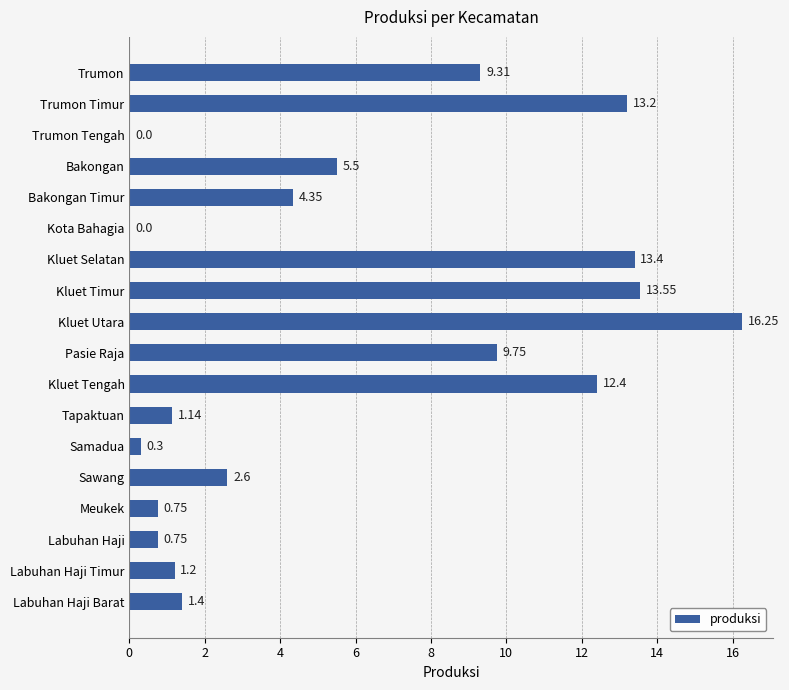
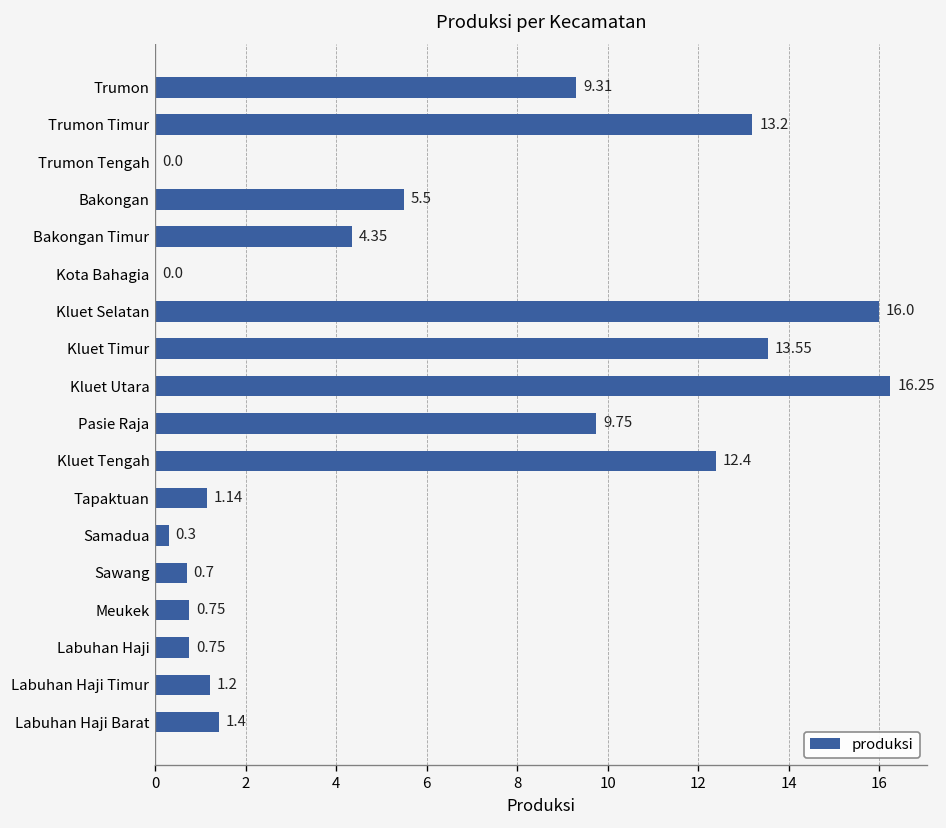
  {
    "Trumon": 9.31,
    "Trumon Timur": 13.2,
    "Trumon Tengah": 0.0,
    "Bakongan": 5.5,
    "Bakongan Timur": 4.35,
    "Kota Bahagia": 0.0,
-   "Kluet Selatan": 13.4,
+   "Kluet Selatan": 16.0,
    "Kluet Timur": 13.55,
    "Kluet Utara": 16.25,
    "Pasie Raja": 9.75,
    "Kluet Tengah": 12.4,
    "Tapaktuan": 1.14,
    "Samadua": 0.3,
-   "Sawang": 2.6,
+   "Sawang": 0.7,
    "Meukek": 0.75,
    "Labuhan Haji": 0.75,
    "Labuhan Haji Timur": 1.2,
    "Labuhan Haji Barat": 1.4
  }
